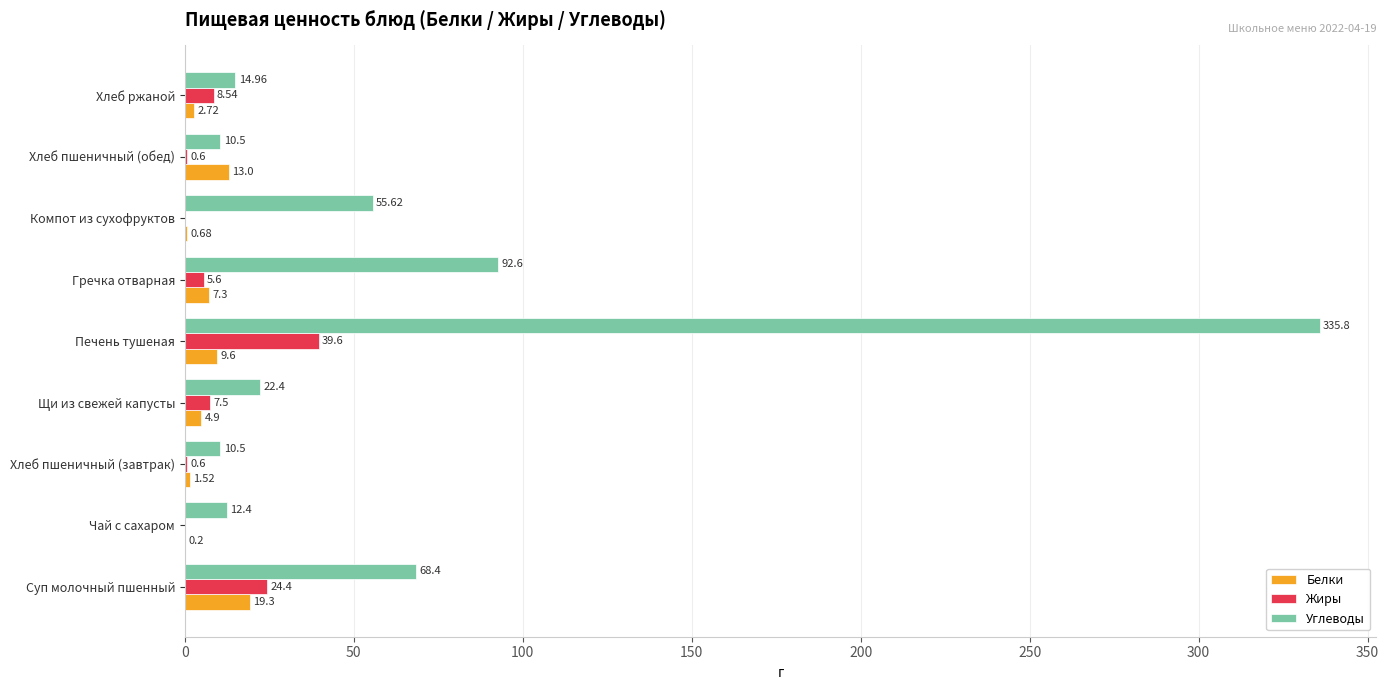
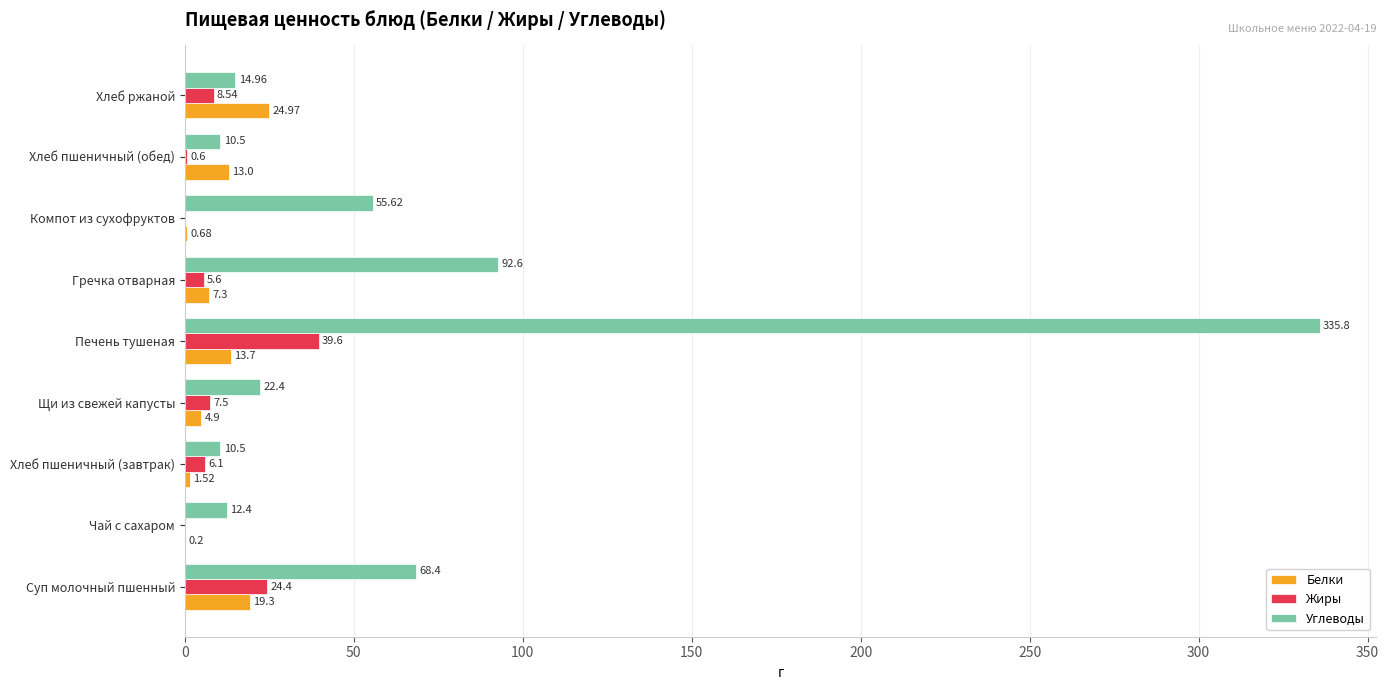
  {
    "Белки": {
-     "Хлеб ржаной": 2.72,
+     "Хлеб ржаной": 24.97,
      "Хлеб пшеничный (обед)": 13.0,
      "Компот из сухофруктов": 0.68,
      "Гречка отварная": 7.3,
-     "Печень тушеная": 9.6,
+     "Печень тушеная": 13.7,
      "Щи из свежей капусты": 4.9,
      "Хлеб пшеничный (завтрак)": 1.52,
      "Чай с сахаром": 0.2,
      "Суп молочный пшенный": 19.3
    },
    "Жиры": {
      "Хлеб ржаной": 8.54,
      "Хлеб пшеничный (обед)": 0.6,
      "Гречка отварная": 5.6,
      "Печень тушеная": 39.6,
      "Щи из свежей капусты": 7.5,
-     "Хлеб пшеничный (завтрак)": 0.6,
+     "Хлеб пшеничный (завтрак)": 6.1,
      "Суп молочный пшенный": 24.4
    },
    "Углеводы": {
      "Хлеб ржаной": 14.96,
      "Хлеб пшеничный (обед)": 10.5,
      "Компот из сухофруктов": 55.62,
      "Гречка отварная": 92.6,
      "Печень тушеная": 335.8,
      "Щи из свежей капусты": 22.4,
      "Хлеб пшеничный (завтрак)": 10.5,
      "Чай с сахаром": 12.4,
      "Суп молочный пшенный": 68.4
    }
  }
